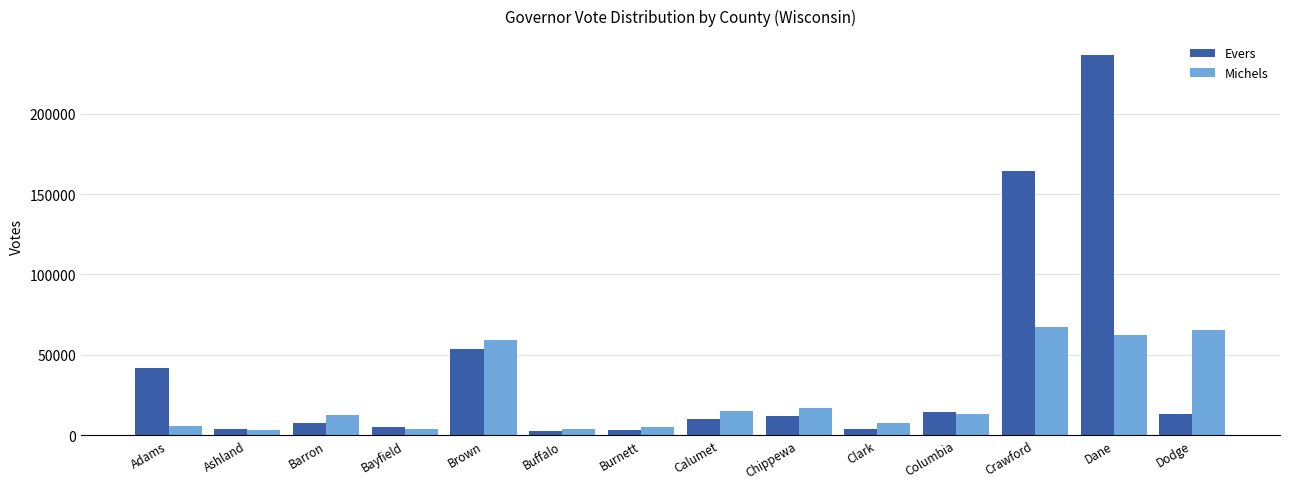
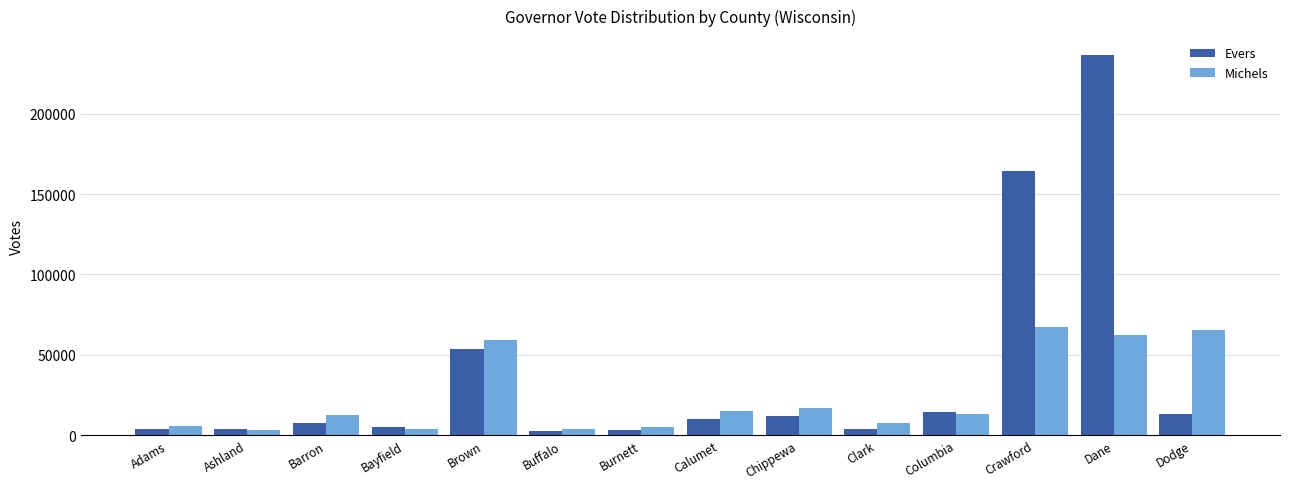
  {
    "Evers": {
-     "Adams": 42000,
+     "Adams": 4000,
      "Ashland": 4000,
      "Barron": 8000,
      "Bayfield": 5000,
      "Brown": 54000,
      "Buffalo": 2000,
      "Burnett": 3000,
      "Calumet": 10000,
      "Chippewa": 12000,
      "Clark": 4000,
      "Columbia": 14000,
      "Crawford": 165000,
      "Dane": 237000,
      "Dodge": 13000
    },
    "Michels": {
      "Adams": 6000,
      "Ashland": 3000,
      "Barron": 12000,
      "Bayfield": 4000,
      "Brown": 59000,
      "Buffalo": 4000,
      "Burnett": 5000,
      "Calumet": 15000,
      "Chippewa": 17000,
      "Clark": 8000,
      "Columbia": 13000,
      "Crawford": 67000,
      "Dane": 62000,
      "Dodge": 65000
    }
  }
